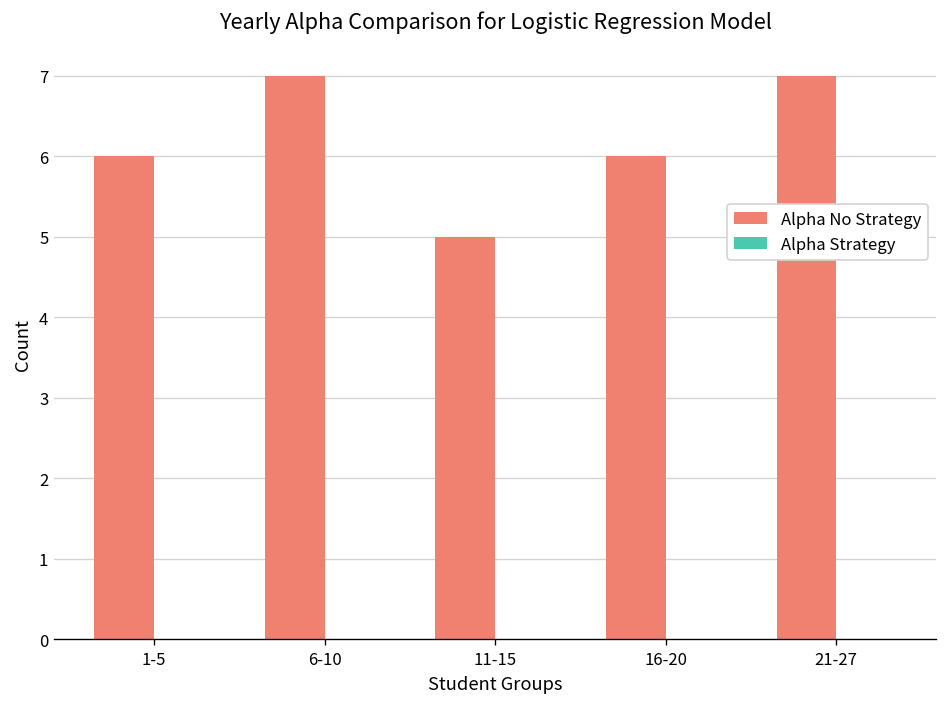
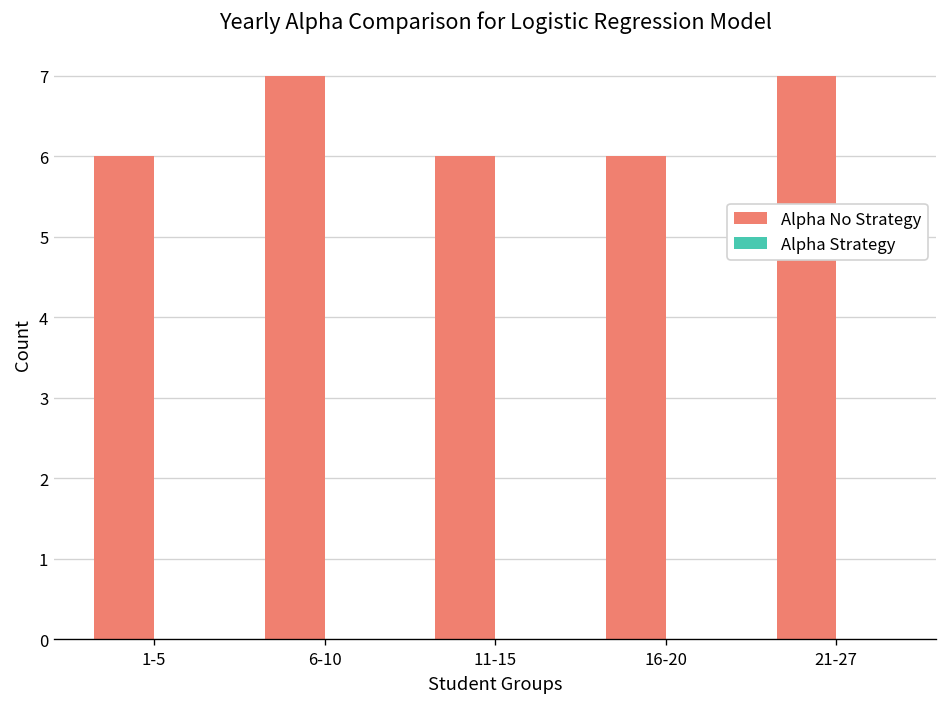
  {
    "Alpha No Strategy": {
      "1-5": 6,
      "6-10": 7,
-     "11-15": 5,
+     "11-15": 6,
      "16-20": 6,
      "21-27": 7
    },
    "Alpha Strategy": {
      "1-5": 0,
      "6-10": 0,
      "11-15": 0,
      "16-20": 0,
      "21-27": 0
    }
  }
